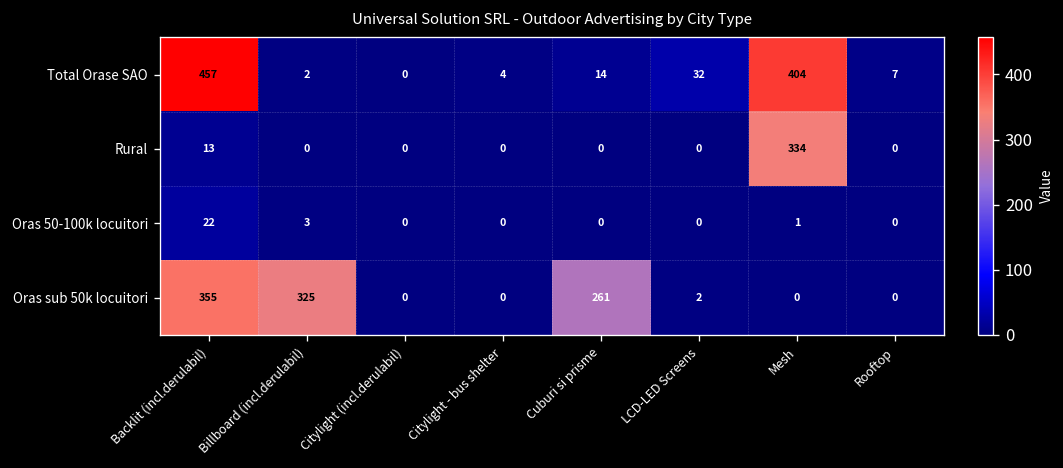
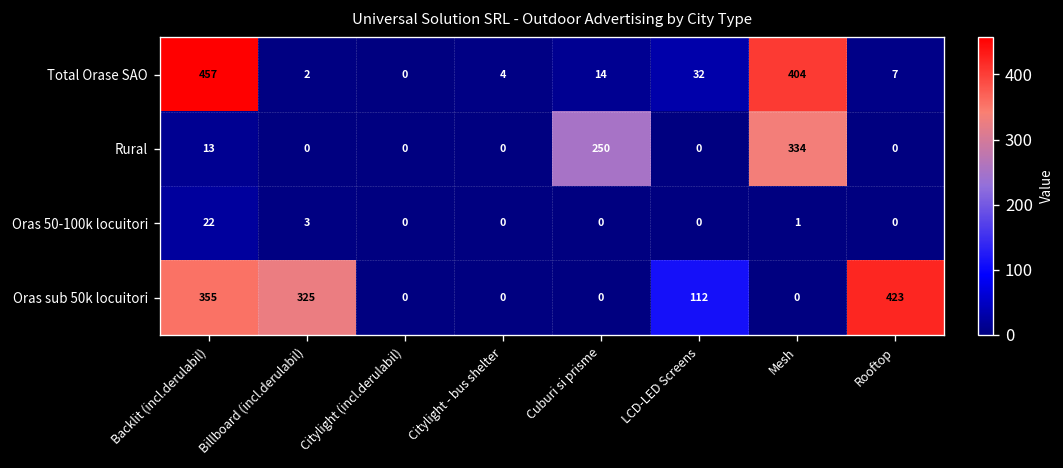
  {
    "Total Orase SAO": {
      "Backlit (incl.derulabil)": 457,
      "Billboard (incl.derulabil)": 2,
      "Citylight (incl.derulabil)": 0,
      "Citylight - bus shelter": 4,
      "Cuburi si prisme": 14,
      "LCD-LED Screens": 32,
      "Mesh": 404,
      "Rooftop": 7
    },
    "Rural": {
      "Backlit (incl.derulabil)": 13,
      "Billboard (incl.derulabil)": 0,
      "Citylight (incl.derulabil)": 0,
      "Citylight - bus shelter": 0,
-     "Cuburi si prisme": 0,
+     "Cuburi si prisme": 250,
      "LCD-LED Screens": 0,
      "Mesh": 334,
      "Rooftop": 0
    },
    "Oras 50-100k locuitori": {
      "Backlit (incl.derulabil)": 22,
      "Billboard (incl.derulabil)": 3,
      "Citylight (incl.derulabil)": 0,
      "Citylight - bus shelter": 0,
      "Cuburi si prisme": 0,
      "LCD-LED Screens": 0,
      "Mesh": 1,
      "Rooftop": 0
    },
    "Oras sub 50k locuitori": {
      "Backlit (incl.derulabil)": 355,
      "Billboard (incl.derulabil)": 325,
      "Citylight (incl.derulabil)": 0,
      "Citylight - bus shelter": 0,
-     "Cuburi si prisme": 261,
-     "LCD-LED Screens": 2,
+     "Cuburi si prisme": 0,
+     "LCD-LED Screens": 112,
      "Mesh": 0,
-     "Rooftop": 0
+     "Rooftop": 423
    }
  }
